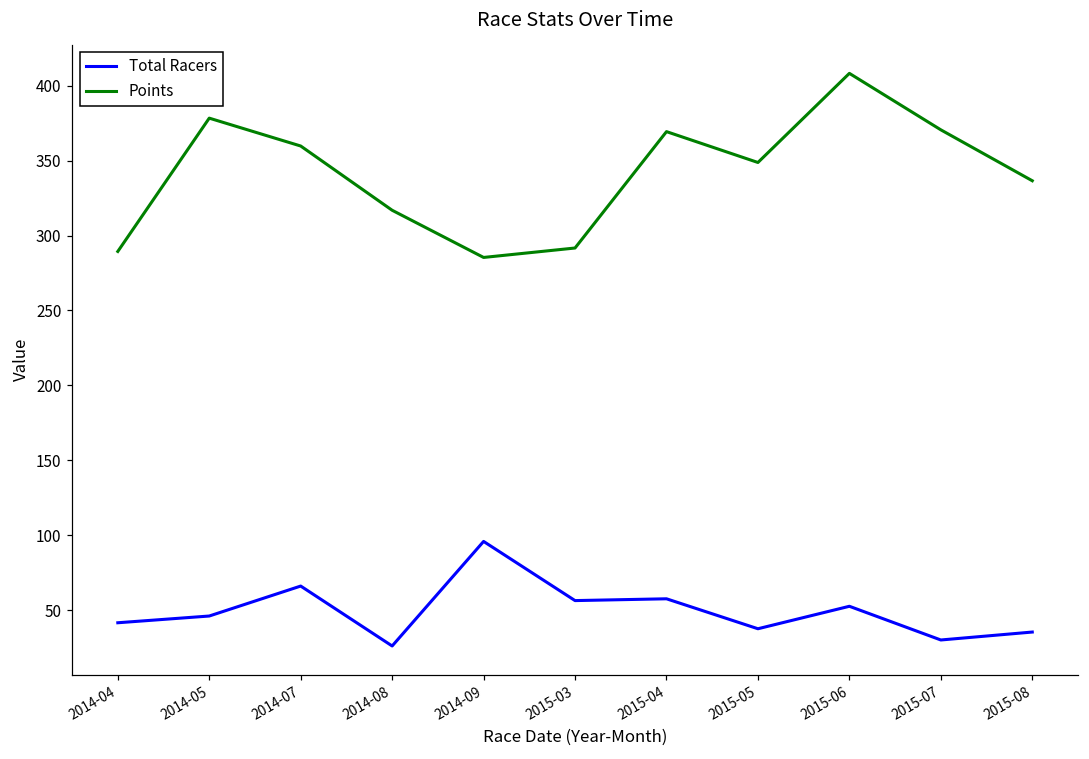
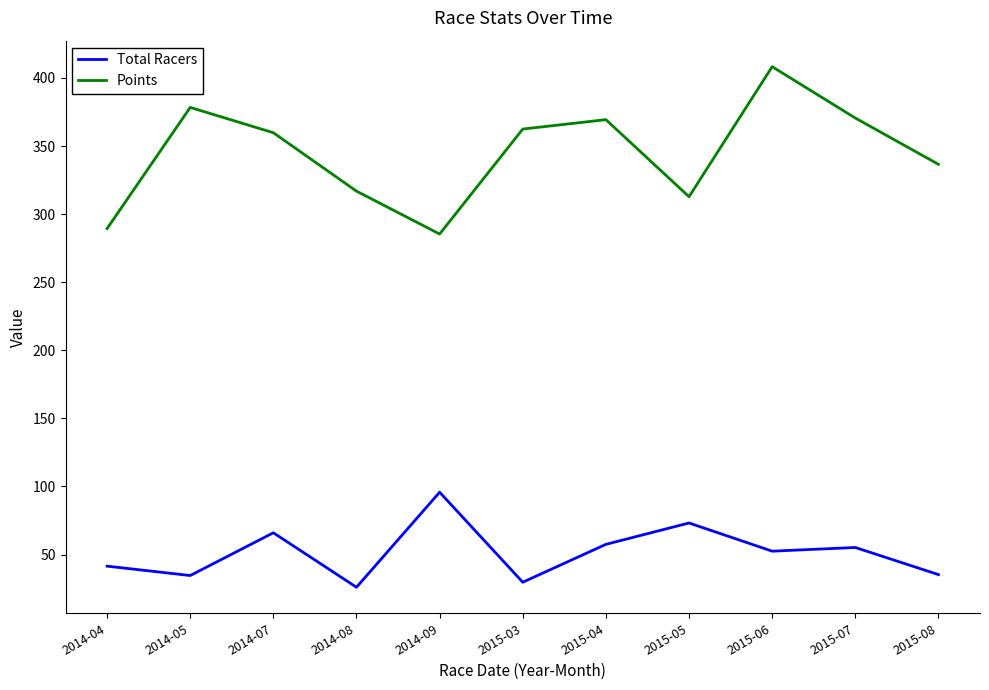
  {
    "Total Racers": {
      "2014-04": 42,
-     "2014-05": 46,
+     "2014-05": 35,
      "2014-07": 66,
      "2014-08": 26,
      "2014-09": 96,
-     "2015-03": 56,
+     "2015-03": 30,
      "2015-04": 58,
-     "2015-05": 38,
+     "2015-05": 73,
      "2015-06": 53,
-     "2015-07": 30,
+     "2015-07": 55,
      "2015-08": 35
    },
    "Points": {
      "2014-04": 289,
      "2014-05": 378,
      "2014-07": 360,
      "2014-08": 317,
      "2014-09": 285,
-     "2015-03": 292,
+     "2015-03": 363,
      "2015-04": 369,
-     "2015-05": 349,
+     "2015-05": 313,
      "2015-06": 408,
      "2015-07": 371,
      "2015-08": 337
    }
  }
